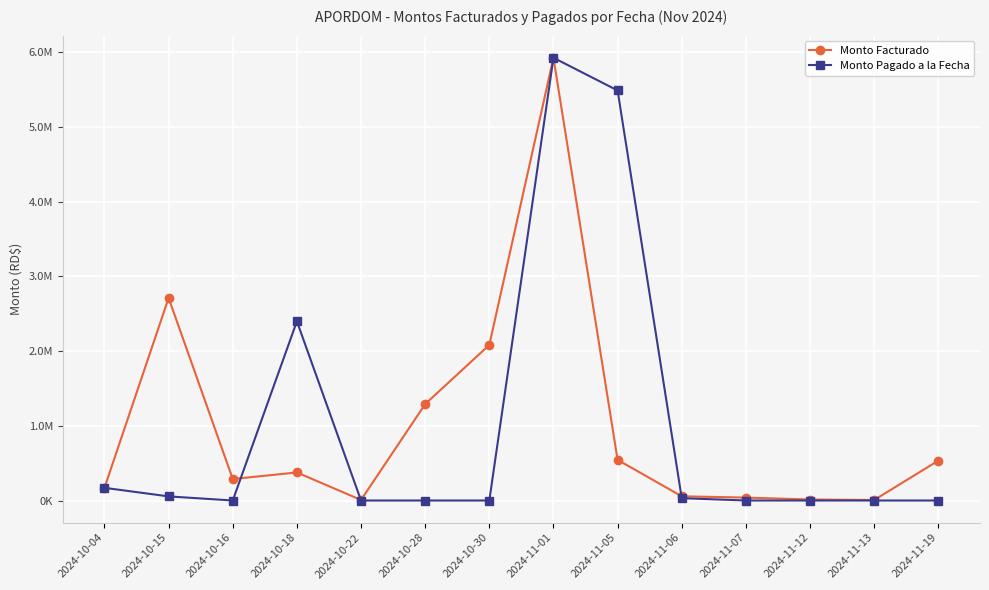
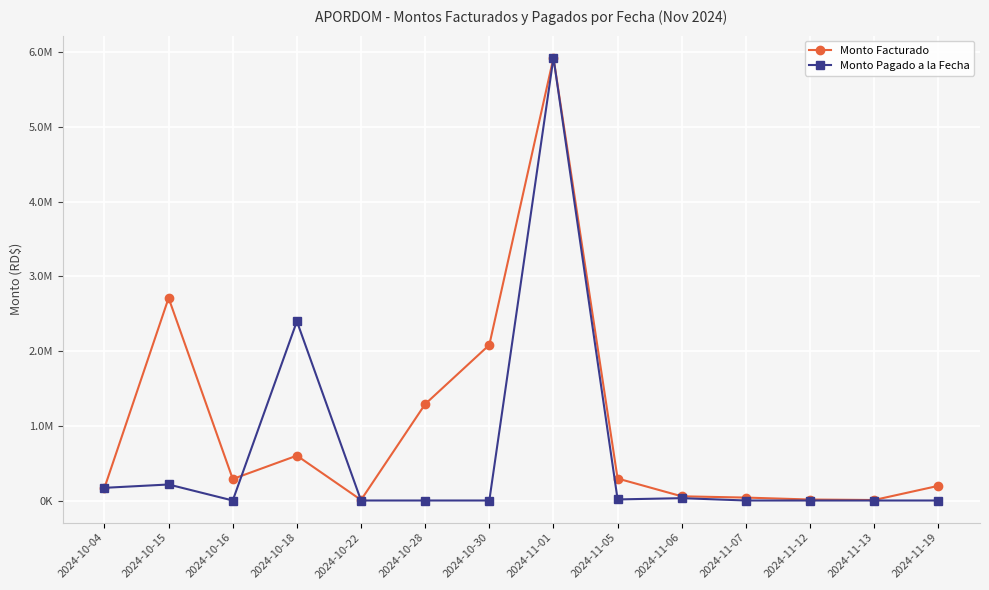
  {
    "Monto Facturado": {
      "2024-10-15": 2700000,
      "2024-10-16": 300000,
-     "2024-10-18": 400000,
+     "2024-10-18": 600000,
      "2024-10-28": 1300000,
      "2024-10-30": 2100000,
-     "2024-11-05": 500000,
+     "2024-11-05": 300000,
      "2024-11-07": 0,
-     "2024-11-19": 500000
+     "2024-11-19": 200000
    },
    "Monto Pagado a la Fecha": {
-     "2024-10-15": 100000,
+     "2024-10-15": 200000,
      "2024-10-16": 0,
      "2024-10-18": 2400000,
      "2024-10-28": 0,
      "2024-10-30": 0,
-     "2024-11-05": 5500000,
+     "2024-11-05": 0,
      "2024-11-07": 0,
      "2024-11-19": 0
    }
  }
